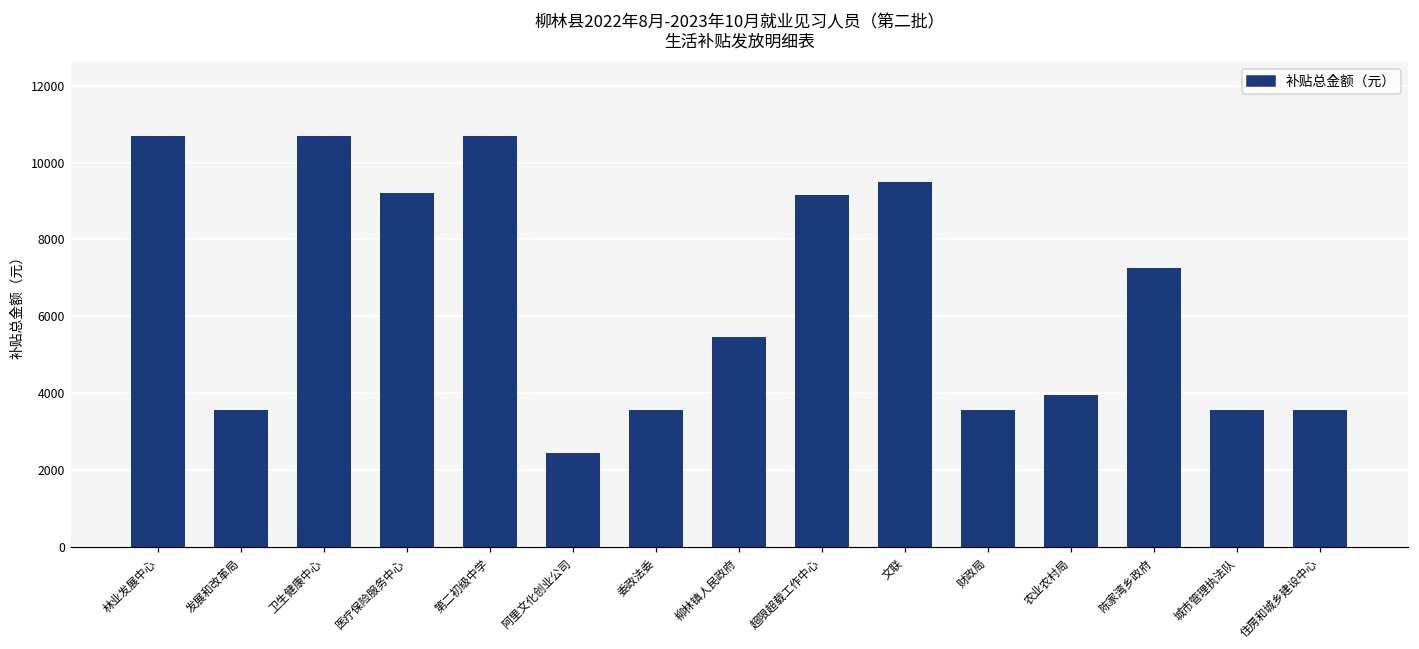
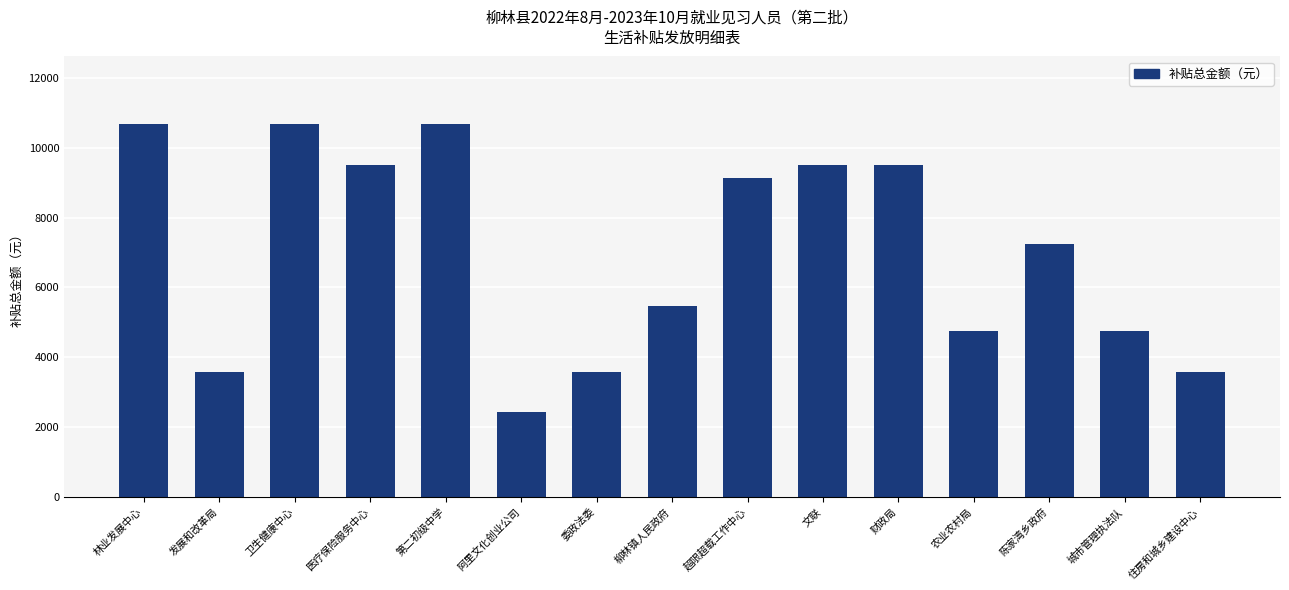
  {
    "林业发展中心": 10700,
    "发展和改革局": 3600,
    "卫生健康中心": 10700,
-   "医疗保险服务中心": 9200,
+   "医疗保险服务中心": 9500,
    "第二初级中学": 10700,
    "阿里文化创业公司": 2400,
    "委政法委": 3600,
    "柳林镇人民政府": 5500,
    "超限超载工作中心": 9100,
    "文联": 9500,
-   "财政局": 3600,
-   "农业农村局": 4000,
+   "财政局": 9500,
+   "农业农村局": 4800,
    "陈家湾乡政府": 7200,
-   "城市管理执法队": 3500,
+   "城市管理执法队": 4800,
    "住房和城乡建设中心": 3600
  }
